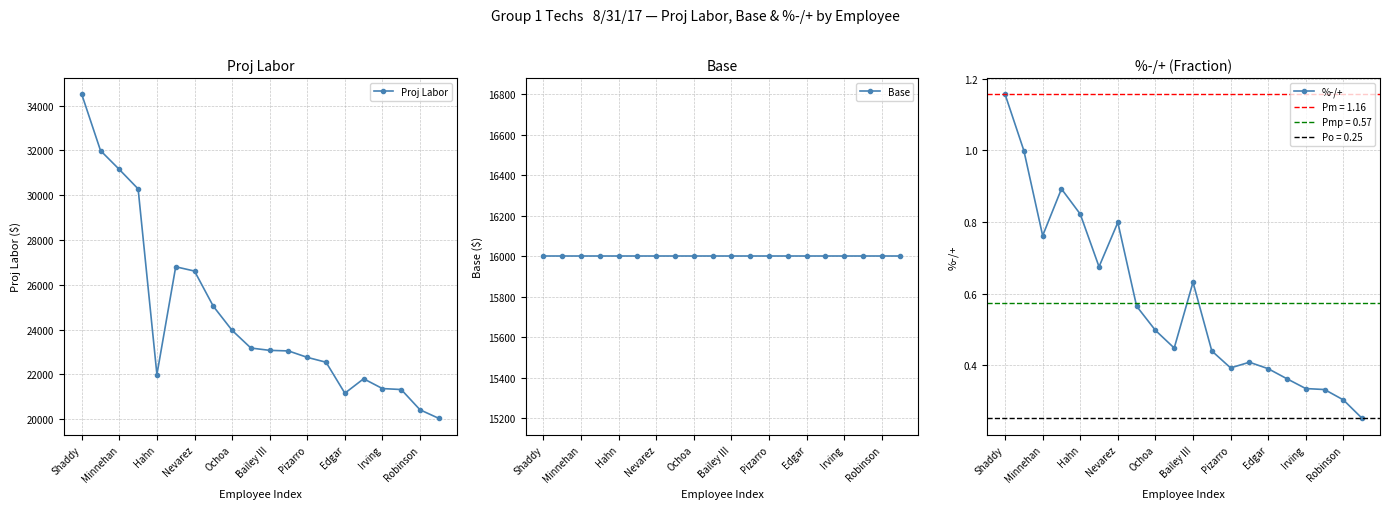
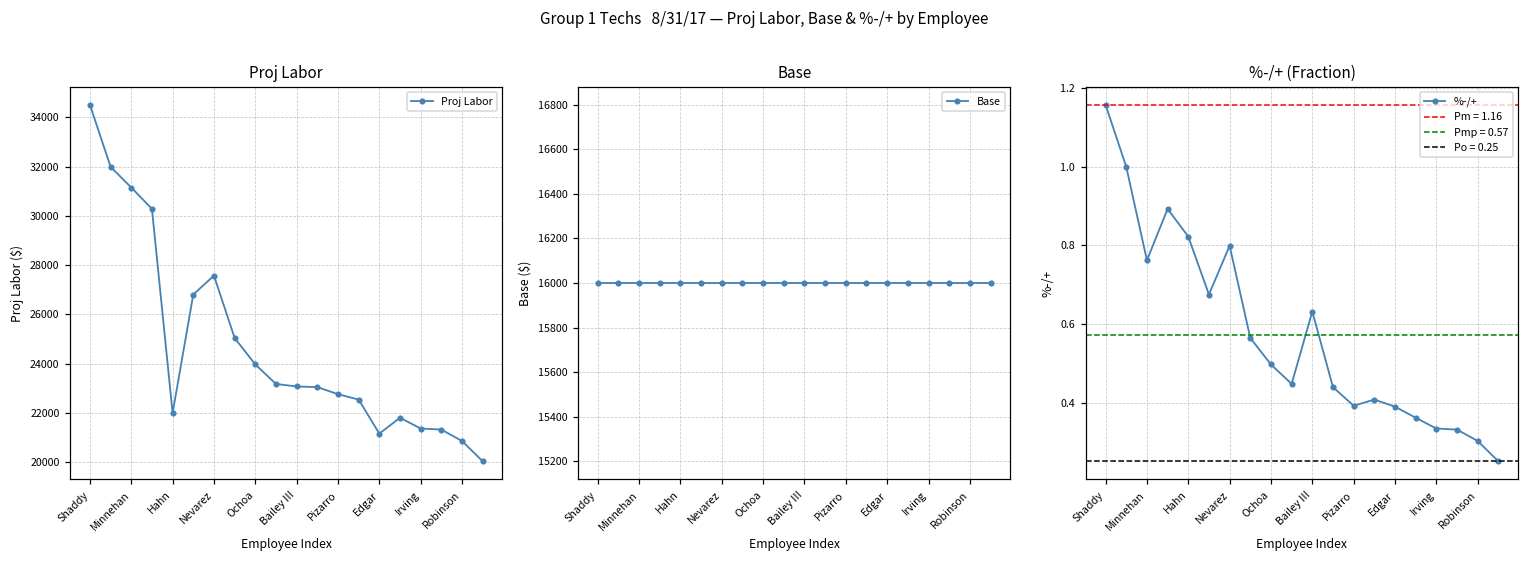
  {
    "Proj Labor": {
      "Shaddy": 34500,
      "Minnehan": 31200,
      "Hahn": 22000,
-     "Nevarez": 26600,
+     "Nevarez": 27600,
      "Ochoa": 24000,
      "Bailey III": 23100,
      "Pizarro": 22800,
      "Edgar": 21200,
      "Irving": 21400,
-     "Robinson": 20400
+     "Robinson": 20900
    },
    "Base": {
      "Shaddy": 16000,
      "Minnehan": 16000,
      "Hahn": 16000,
      "Nevarez": 16000,
      "Ochoa": 16000,
      "Bailey III": 16000,
      "Pizarro": 16000,
      "Edgar": 16000,
      "Irving": 16000,
      "Robinson": 16000
    },
    "%-/+ (Fraction)": {
      "Shaddy": 1.16,
      "Minnehan": 0.76,
      "Hahn": 0.82,
      "Nevarez": 0.80,
      "Ochoa": 0.50,
      "Bailey III": 0.63,
      "Pizarro": 0.39,
      "Edgar": 0.39,
      "Irving": 0.34,
      "Robinson": 0.30
    }
  }
